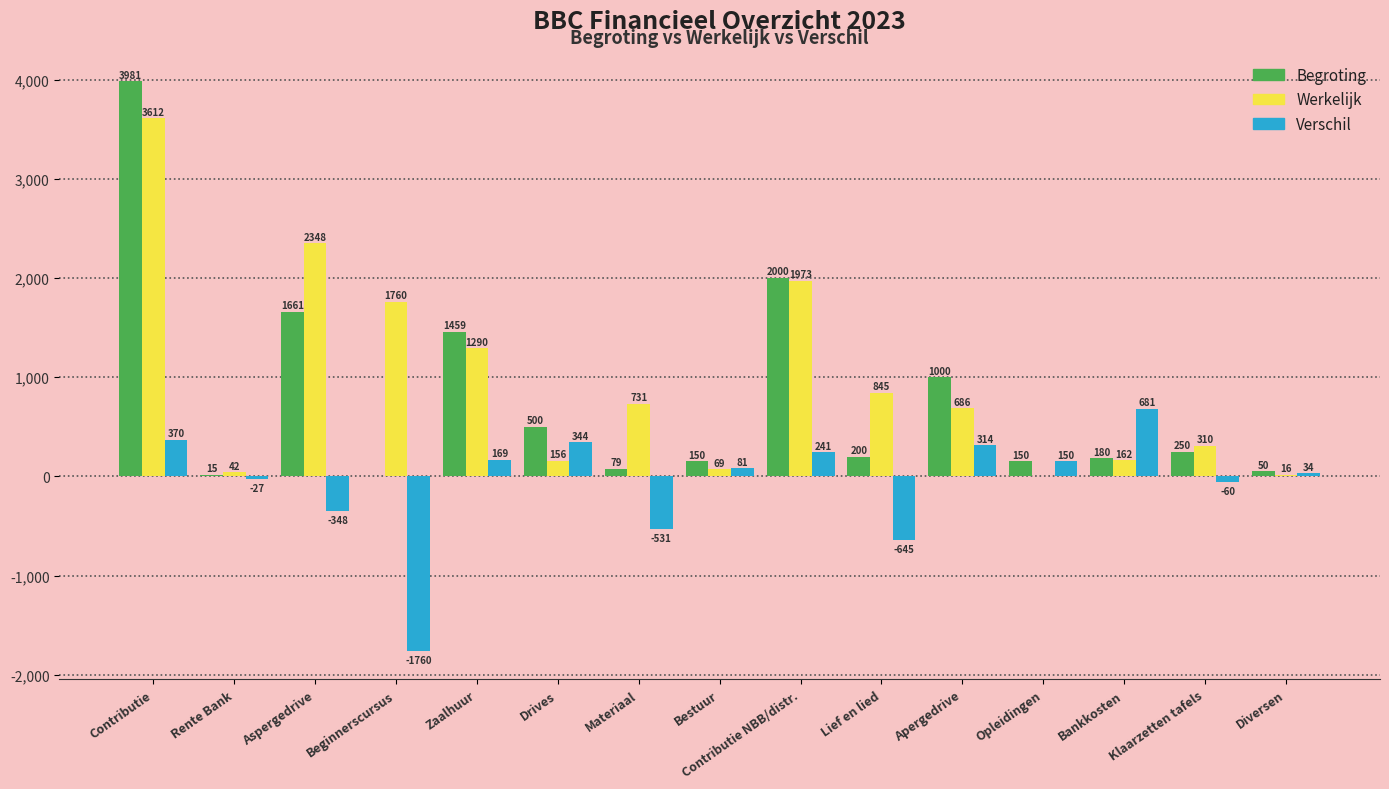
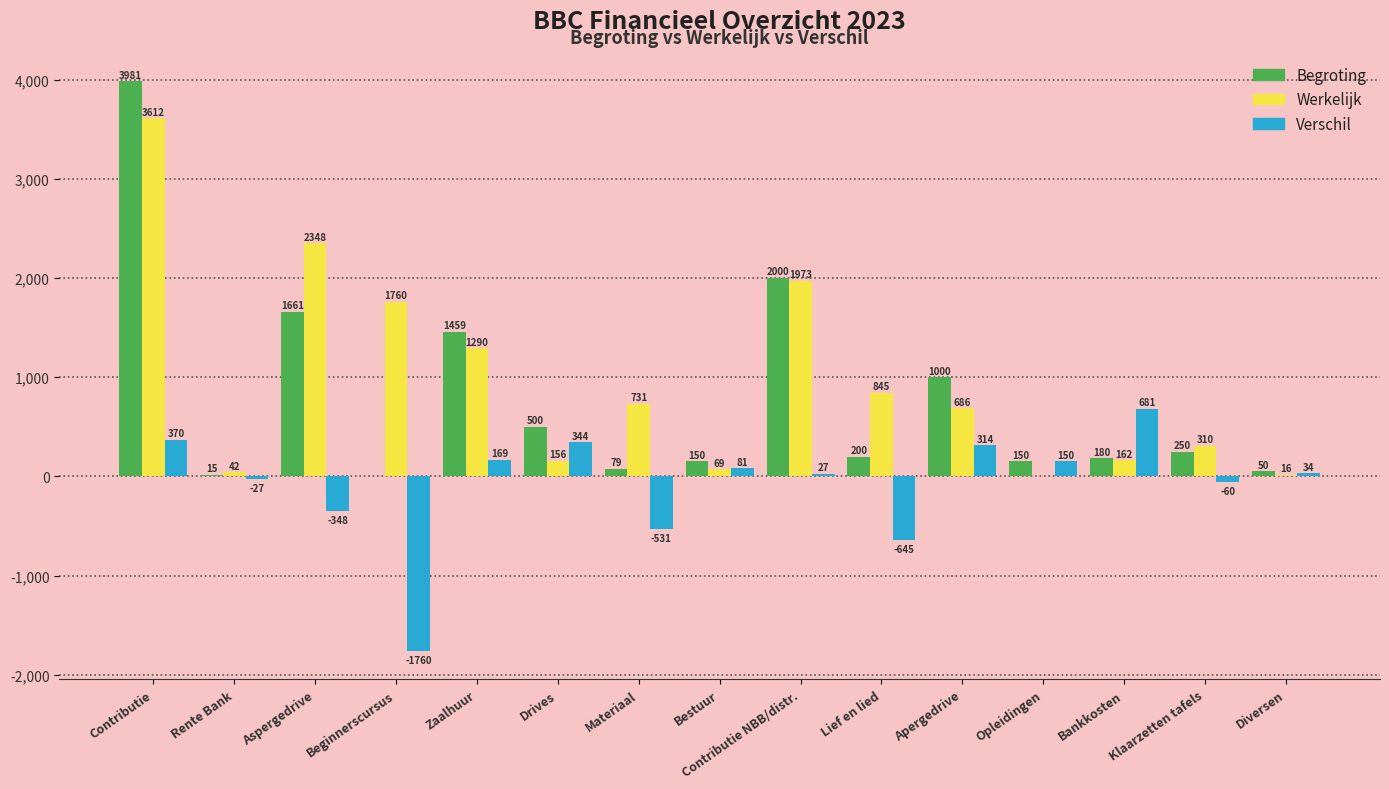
  {
    "Begroting": {
      "Contributie": 3981,
      "Rente Bank": 15,
      "Aspergedrive": 1661,
      "Zaalhuur": 1459,
      "Drives": 500,
      "Materiaal": 79,
      "Bestuur": 150,
      "Contributie NBB/distr.": 2000,
      "Lief en lied": 200,
      "Apergedrive": 1000,
      "Opleidingen": 150,
      "Bankkosten": 180,
      "Klaarzetten tafels": 250,
      "Diversen": 50
    },
    "Werkelijk": {
      "Contributie": 3612,
      "Rente Bank": 42,
      "Aspergedrive": 2348,
      "Beginnerscursus": 1760,
      "Zaalhuur": 1290,
      "Drives": 156,
      "Materiaal": 731,
      "Bestuur": 69,
      "Contributie NBB/distr.": 1973,
      "Lief en lied": 845,
      "Apergedrive": 686,
      "Bankkosten": 162,
      "Klaarzetten tafels": 310,
      "Diversen": 16
    },
    "Verschil": {
      "Contributie": 370,
      "Rente Bank": -27,
      "Aspergedrive": -348,
      "Beginnerscursus": -1760,
      "Zaalhuur": 169,
      "Drives": 344,
      "Materiaal": -531,
      "Bestuur": 81,
-     "Contributie NBB/distr.": 241,
+     "Contributie NBB/distr.": 27,
      "Lief en lied": -645,
      "Apergedrive": 314,
      "Opleidingen": 150,
      "Bankkosten": 681,
      "Klaarzetten tafels": -60,
      "Diversen": 34
    }
  }
